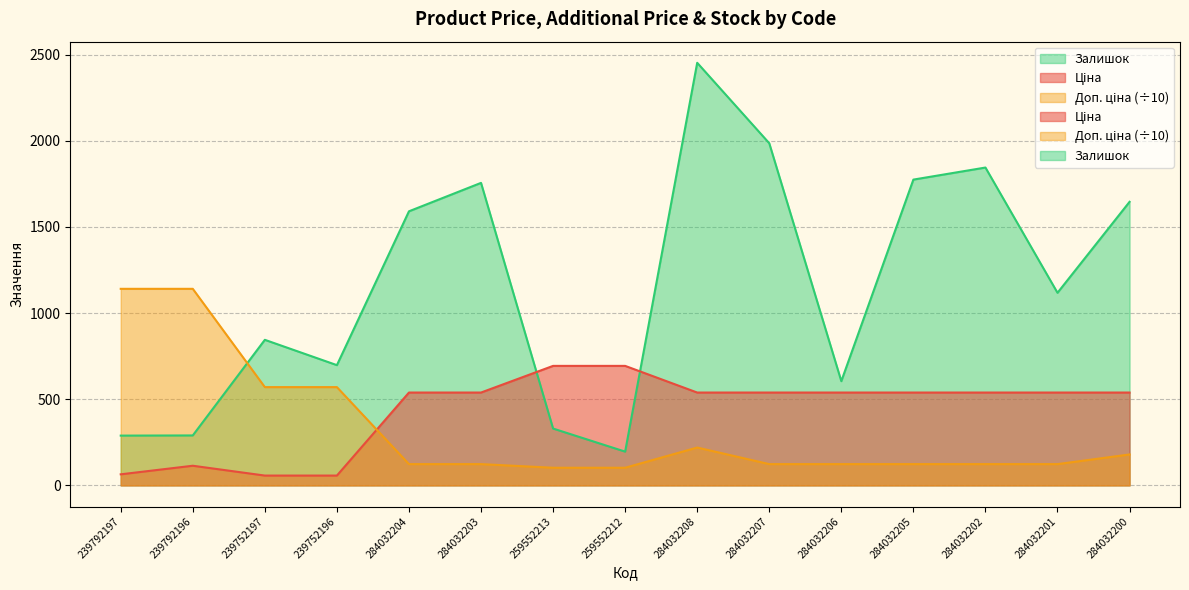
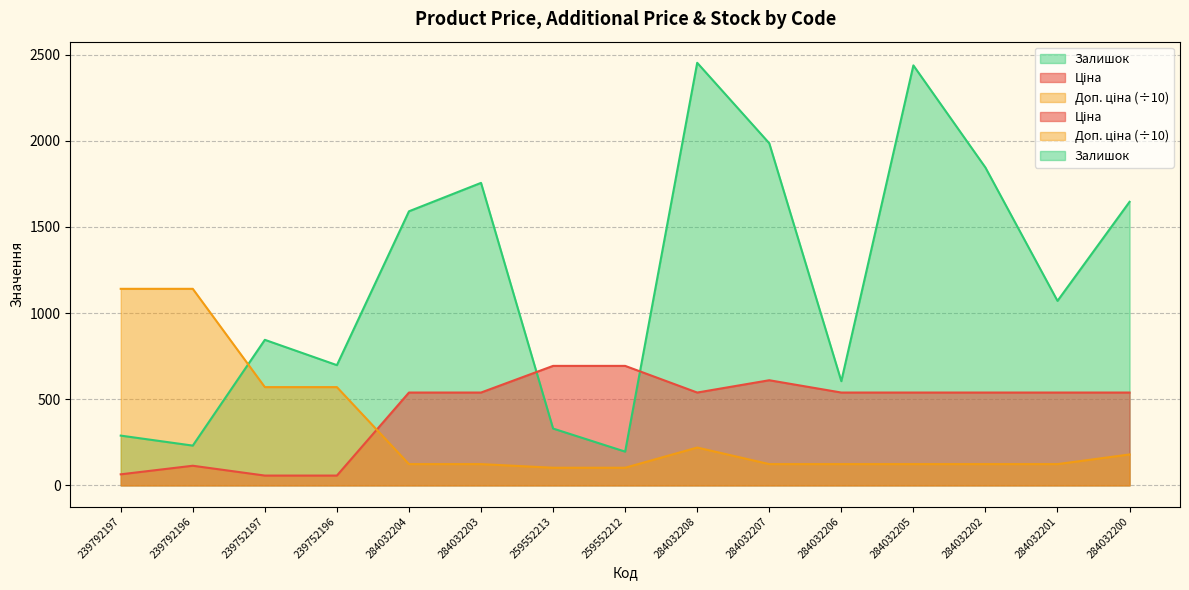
  {
    "Залишок": {
      "239792197": 290,
-     "239792196": 290,
+     "239792196": 230,
      "239752197": 850,
      "239752196": 700,
      "284032204": 1590,
      "284032203": 1760,
      "259552213": 330,
      "259552212": 200,
      "284032208": 2450,
      "284032207": 1990,
      "284032206": 610,
-     "284032205": 1780,
+     "284032205": 2440,
      "284032202": 1850,
-     "284032201": 1120,
+     "284032201": 1070,
      "284032200": 1650
    },
    "Ціна": {
      "239792197": 60,
      "239792196": 110,
      "239752197": 60,
      "239752196": 60,
      "284032204": 540,
      "284032203": 540,
      "259552213": 690,
      "259552212": 690,
      "284032208": 540,
-     "284032207": 540,
+     "284032207": 610,
      "284032206": 540,
      "284032205": 540,
      "284032202": 540,
      "284032201": 540,
      "284032200": 540
    },
    "Доп. ціна (÷10)": {
      "239792197": 1140,
      "239792196": 1140,
      "239752197": 570,
      "239752196": 570,
      "284032204": 120,
      "284032203": 120,
      "259552213": 100,
      "259552212": 100,
      "284032208": 220,
      "284032207": 120,
      "284032206": 120,
      "284032205": 120,
      "284032202": 120,
      "284032201": 120,
      "284032200": 180
    }
  }
